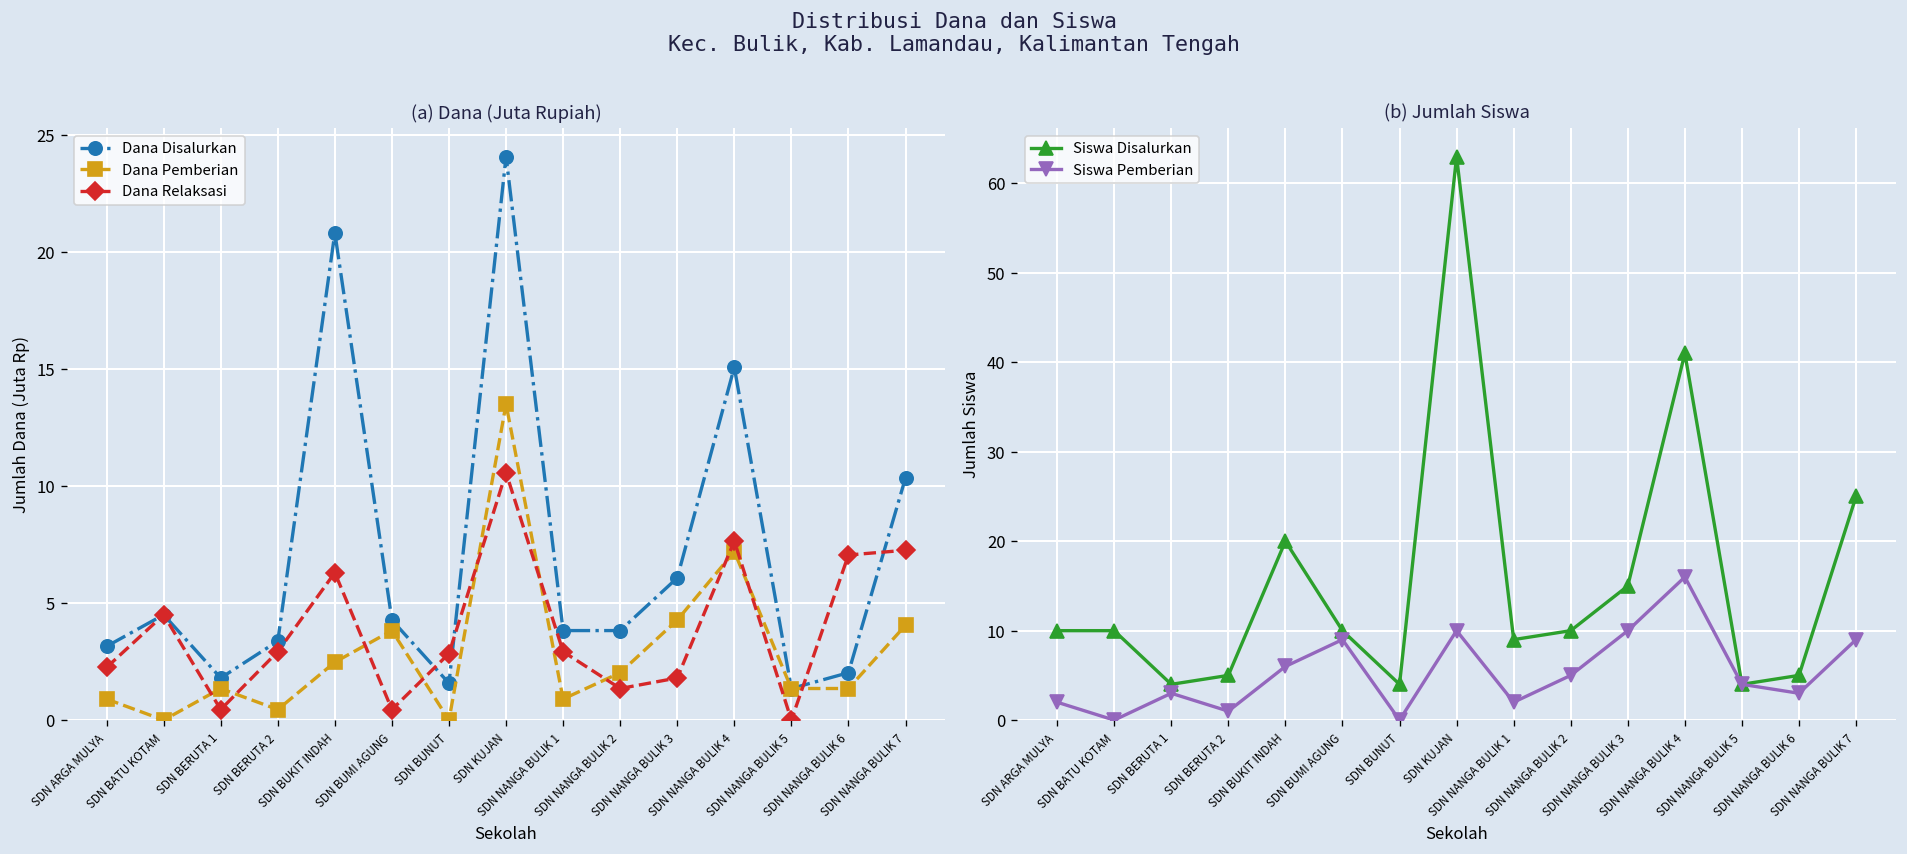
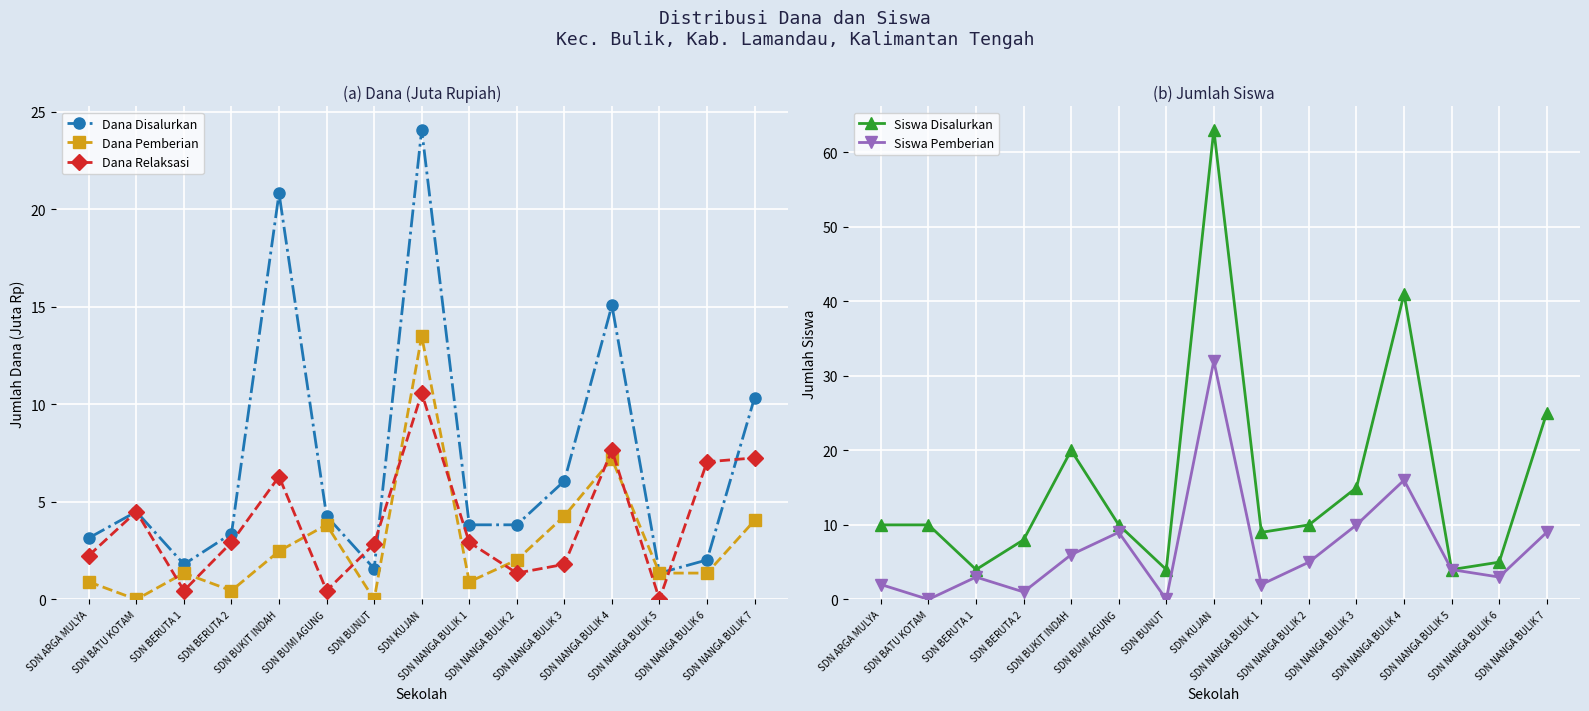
  {
    "(a) Dana (Juta Rupiah)": {
      "Dana Disalurkan": {
        "SDN ARGA MULYA": 3.2,
        "SDN BERUTA 1": 1.8,
        "SDN BERUTA 2": 3.4,
        "SDN BUKIT INDAH": 20.8,
        "SDN BUMI AGUNG": 4.3,
        "SDN BUNUT": 1.6,
        "SDN KUJAN": 24.1,
        "SDN NANGA BULIK 1": 3.8,
        "SDN NANGA BULIK 2": 3.8,
        "SDN NANGA BULIK 3": 6.1,
        "SDN NANGA BULIK 4": 15.1,
        "SDN NANGA BULIK 6": 2.0,
        "SDN NANGA BULIK 7": 10.4
      },
      "Dana Pemberian": {
        "SDN ARGA MULYA": 0.9,
        "SDN BATU KOTAM": 0.0,
        "SDN BERUTA 1": 1.4,
        "SDN BERUTA 2": 0.5,
        "SDN BUKIT INDAH": 2.5,
        "SDN BUMI AGUNG": 3.8,
        "SDN BUNUT": 0.0,
        "SDN KUJAN": 13.5,
        "SDN NANGA BULIK 1": 0.9,
        "SDN NANGA BULIK 2": 2.0,
        "SDN NANGA BULIK 3": 4.3,
        "SDN NANGA BULIK 4": 7.2,
        "SDN NANGA BULIK 6": 1.4,
        "SDN NANGA BULIK 7": 4.1
      },
      "Dana Relaksasi": {
        "SDN ARGA MULYA": 2.3,
        "SDN BERUTA 1": 0.5,
        "SDN BERUTA 2": 2.9,
        "SDN BUKIT INDAH": 6.3,
        "SDN BUMI AGUNG": 0.5,
        "SDN BUNUT": 2.8,
        "SDN KUJAN": 10.6,
        "SDN NANGA BULIK 1": 2.9,
        "SDN NANGA BULIK 2": 1.4,
        "SDN NANGA BULIK 3": 1.8,
        "SDN NANGA BULIK 4": 7.7,
        "SDN NANGA BULIK 5": 0.0,
        "SDN NANGA BULIK 6": 7.1,
        "SDN NANGA BULIK 7": 7.3
      }
    },
    "(b) Jumlah Siswa": {
      "Siswa Disalurkan": {
        "SDN ARGA MULYA": 10,
        "SDN BATU KOTAM": 10,
        "SDN BERUTA 1": 4,
-       "SDN BERUTA 2": 5,
+       "SDN BERUTA 2": 8,
        "SDN BUKIT INDAH": 20,
        "SDN BUMI AGUNG": 10,
        "SDN BUNUT": 4,
        "SDN KUJAN": 63,
        "SDN NANGA BULIK 1": 9,
        "SDN NANGA BULIK 2": 10,
        "SDN NANGA BULIK 3": 15,
        "SDN NANGA BULIK 4": 41,
        "SDN NANGA BULIK 6": 5,
        "SDN NANGA BULIK 7": 25
      },
      "Siswa Pemberian": {
        "SDN ARGA MULYA": 2,
        "SDN BATU KOTAM": 0,
        "SDN BERUTA 1": 3,
        "SDN BERUTA 2": 1,
        "SDN BUKIT INDAH": 6,
        "SDN BUMI AGUNG": 9,
        "SDN BUNUT": 0,
-       "SDN KUJAN": 10,
+       "SDN KUJAN": 32,
        "SDN NANGA BULIK 1": 2,
        "SDN NANGA BULIK 2": 5,
        "SDN NANGA BULIK 3": 10,
        "SDN NANGA BULIK 4": 16,
        "SDN NANGA BULIK 6": 3,
        "SDN NANGA BULIK 7": 9
      }
    }
  }
